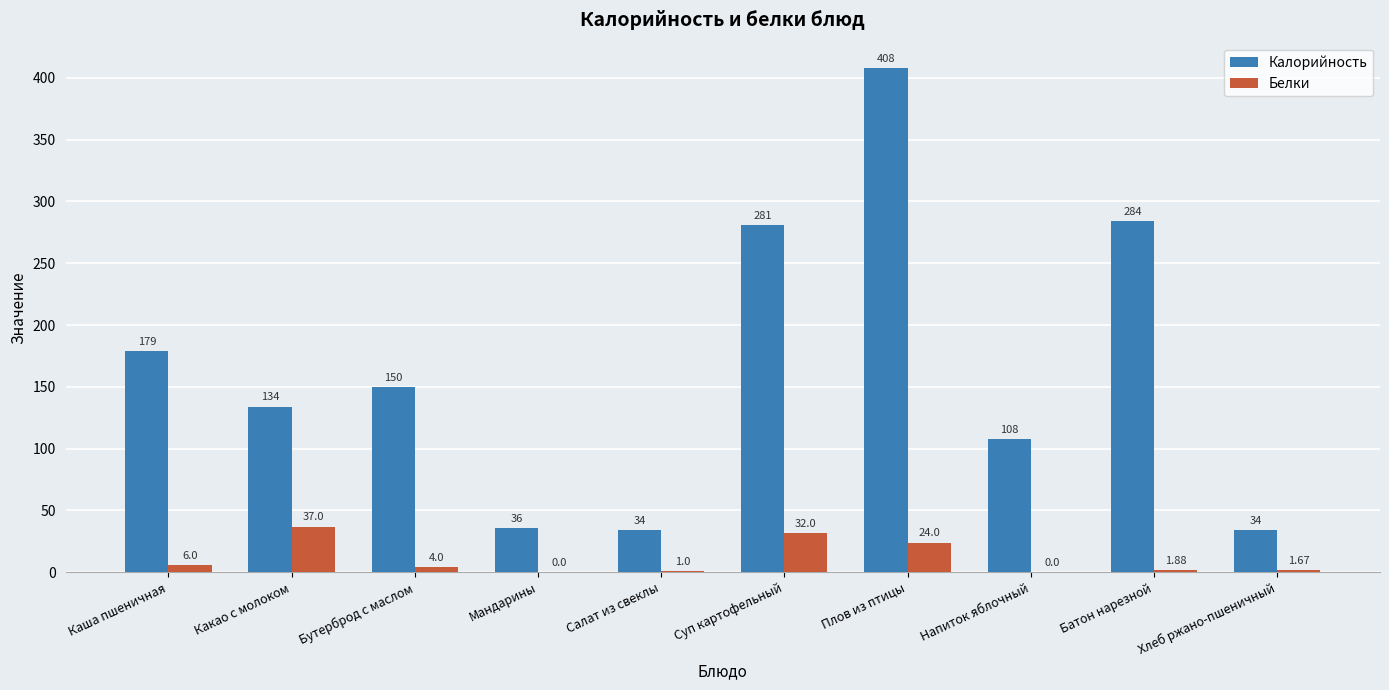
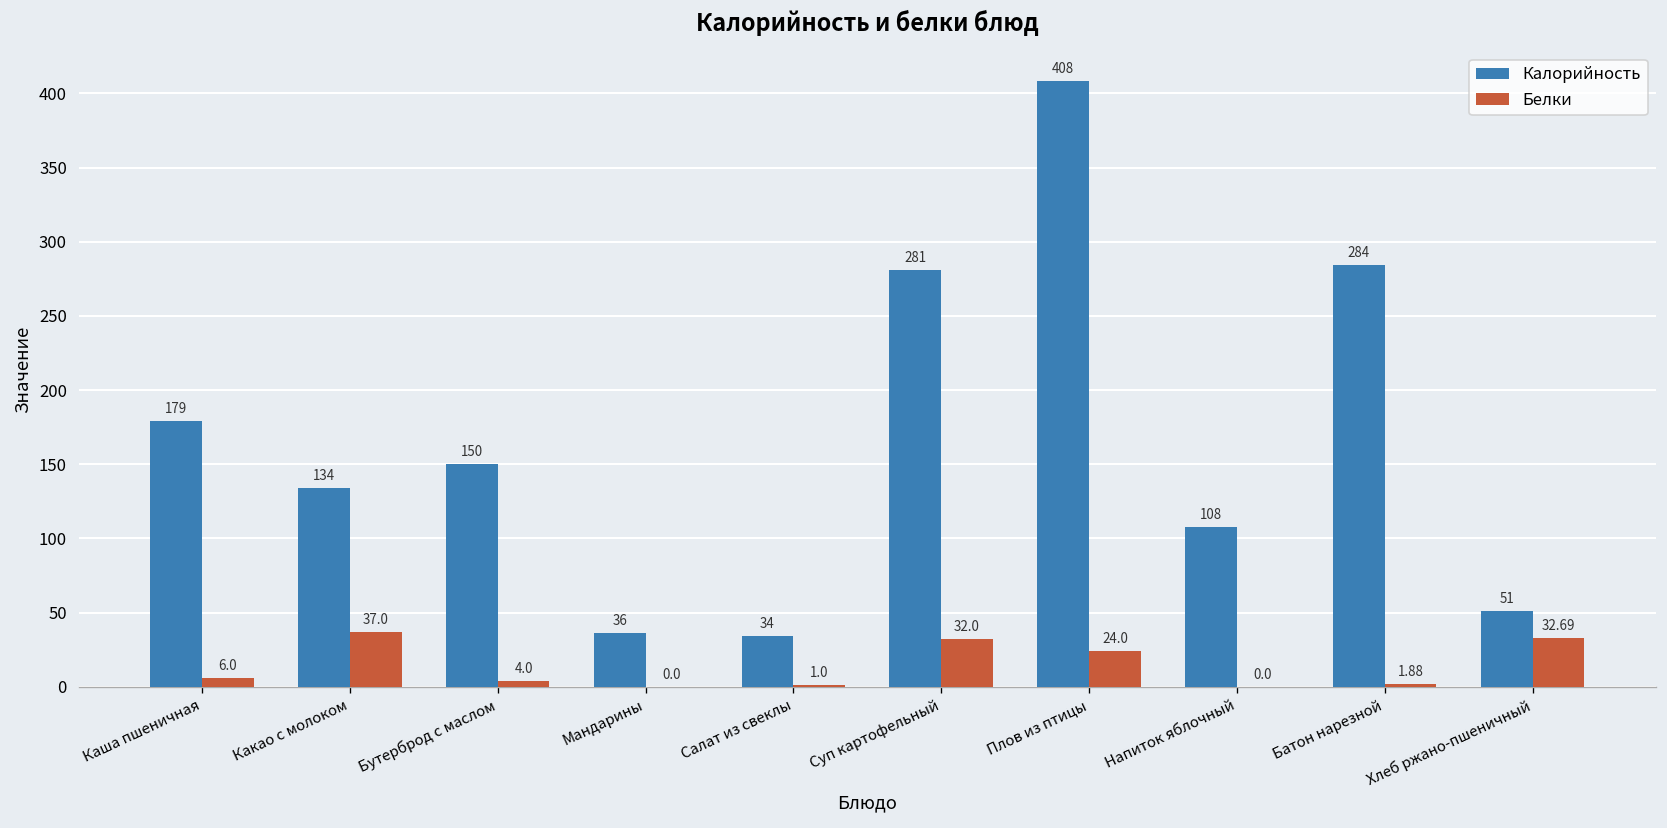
  {
    "Калорийность": {
      "Каша пшеничная": 179,
      "Какао с молоком": 134,
      "Бутерброд с маслом": 150,
      "Мандарины": 36,
      "Салат из свеклы": 34,
      "Суп картофельный": 281,
      "Плов из птицы": 408,
      "Напиток яблочный": 108,
      "Батон нарезной": 284,
-     "Хлеб ржано-пшеничный": 34
+     "Хлеб ржано-пшеничный": 51
    },
    "Белки": {
      "Каша пшеничная": 6.0,
      "Какао с молоком": 37.0,
      "Бутерброд с маслом": 4.0,
      "Мандарины": 0.0,
      "Салат из свеклы": 1.0,
      "Суп картофельный": 32.0,
      "Плов из птицы": 24.0,
      "Напиток яблочный": 0.0,
      "Батон нарезной": 1.88,
-     "Хлеб ржано-пшеничный": 1.67
+     "Хлеб ржано-пшеничный": 32.69
    }
  }
